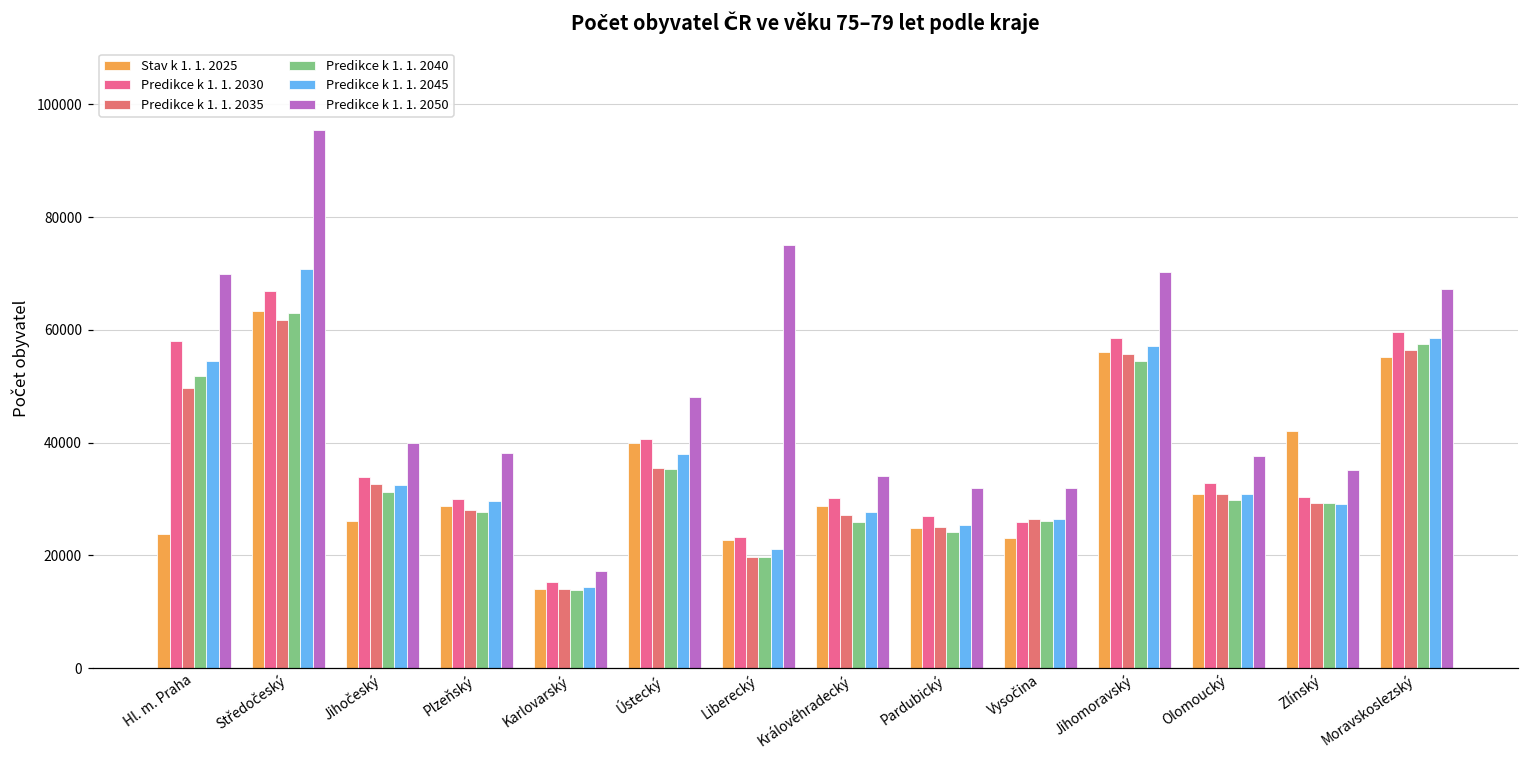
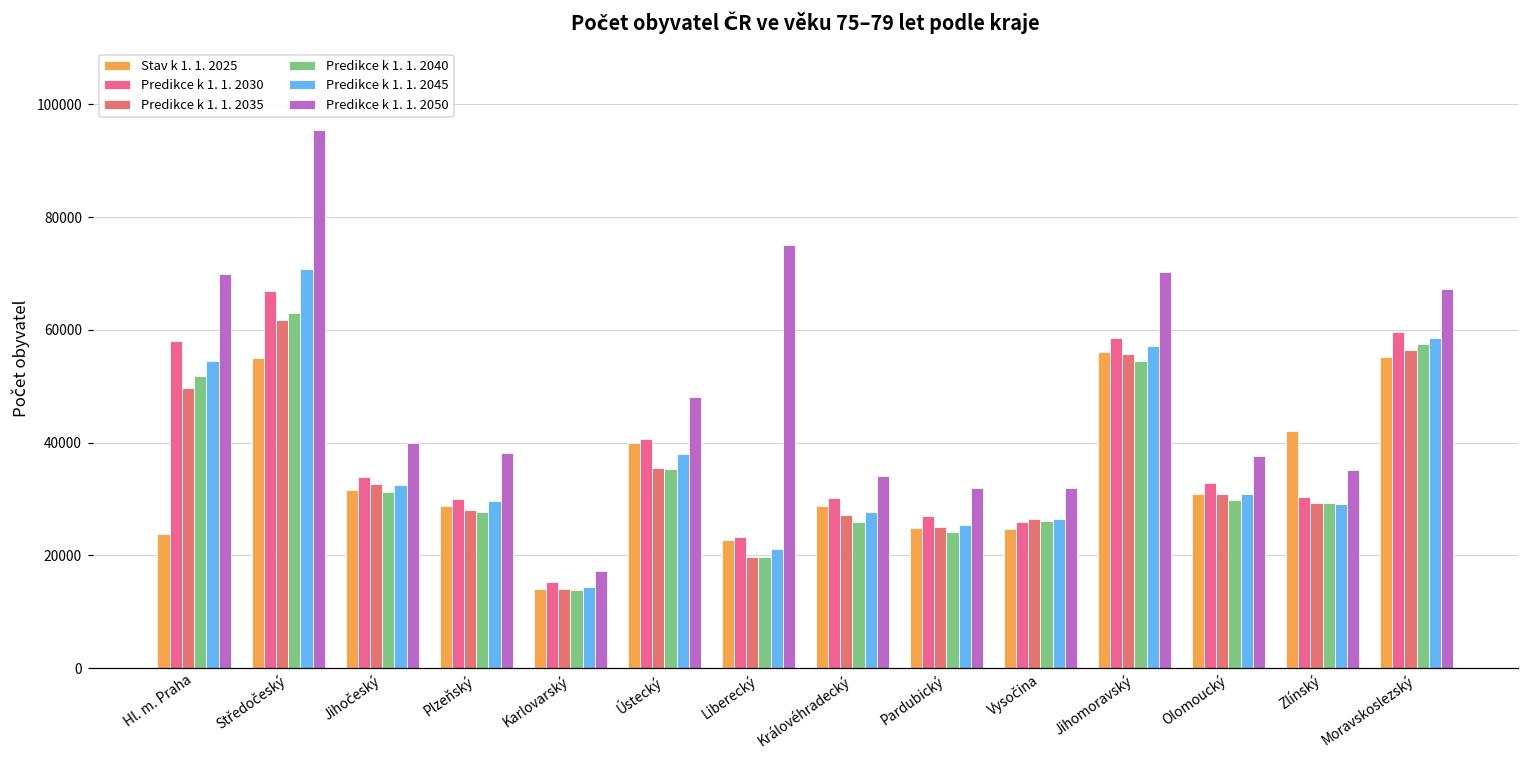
  {
    "Stav k 1. 1. 2025": {
      "Hl. m. Praha": 24000,
-     "Středočeský": 63000,
-     "Jihočeský": 26000,
+     "Středočeský": 55000,
+     "Jihočeský": 32000,
      "Plzeňský": 29000,
      "Karlovarský": 14000,
      "Ústecký": 40000,
      "Liberecký": 23000,
      "Královéhradecký": 29000,
      "Pardubický": 25000,
-     "Vysočina": 23000,
+     "Vysočina": 25000,
      "Jihomoravský": 56000,
      "Olomoucký": 31000,
      "Zlínský": 42000,
      "Moravskoslezský": 55000
    },
    "Predikce k 1. 1. 2040": {
      "Hl. m. Praha": 52000,
      "Středočeský": 63000,
      "Jihočeský": 31000,
      "Plzeňský": 28000,
      "Karlovarský": 14000,
      "Ústecký": 35000,
      "Liberecký": 20000,
      "Královéhradecký": 26000,
      "Pardubický": 24000,
      "Vysočina": 26000,
      "Jihomoravský": 54000,
      "Olomoucký": 30000,
      "Zlínský": 29000,
      "Moravskoslezský": 58000
    },
    "Predikce k 1. 1. 2045": {
      "Hl. m. Praha": 54000,
      "Středočeský": 71000,
      "Jihočeský": 33000,
      "Plzeňský": 30000,
      "Karlovarský": 14000,
      "Ústecký": 38000,
      "Liberecký": 21000,
      "Královéhradecký": 28000,
      "Pardubický": 25000,
      "Vysočina": 26000,
      "Jihomoravský": 57000,
      "Olomoucký": 31000,
      "Zlínský": 29000,
      "Moravskoslezský": 58000
    },
    "Predikce k 1. 1. 2050": {
      "Hl. m. Praha": 70000,
      "Středočeský": 96000,
      "Jihočeský": 40000,
      "Plzeňský": 38000,
      "Karlovarský": 17000,
      "Ústecký": 48000,
      "Liberecký": 75000,
      "Královéhradecký": 34000,
      "Pardubický": 32000,
      "Vysočina": 32000,
      "Jihomoravský": 70000,
      "Olomoucký": 38000,
      "Zlínský": 35000,
      "Moravskoslezský": 67000
    }
  }
